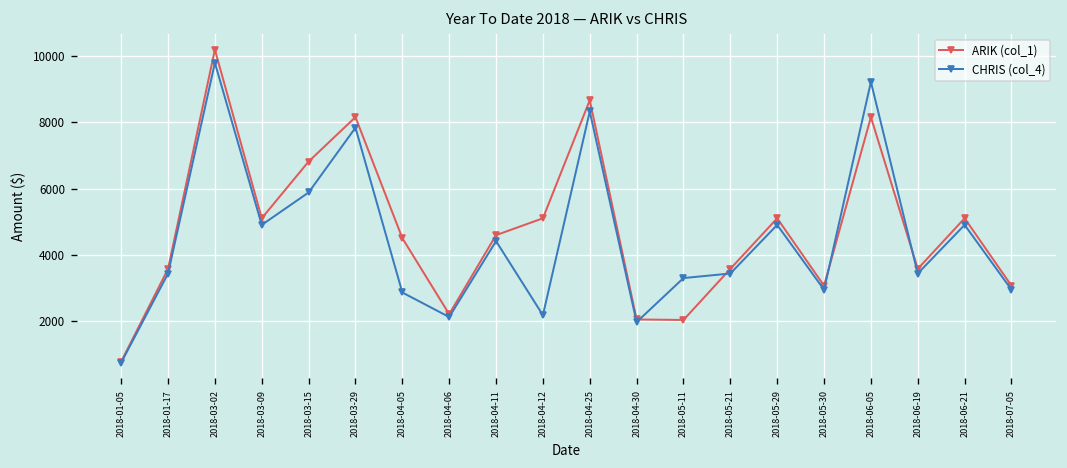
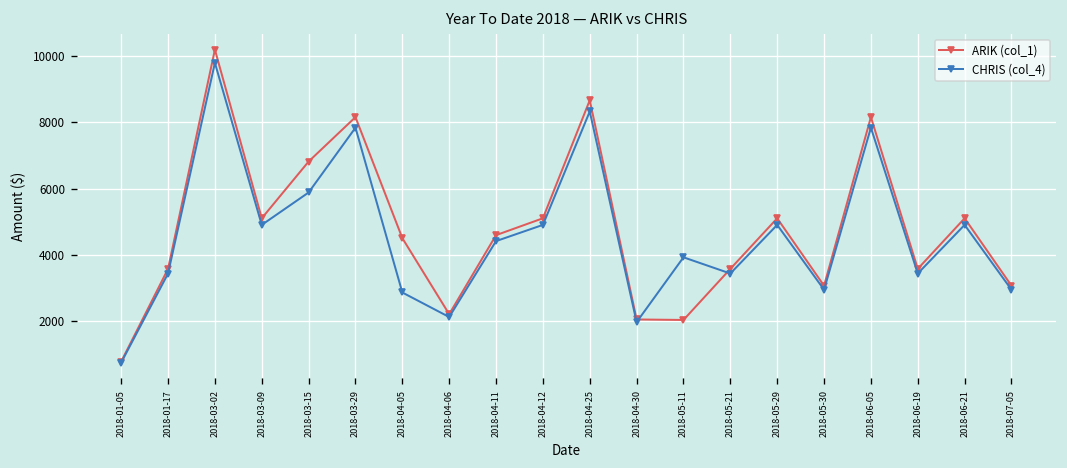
  {
    "ARIK (col_1)": {
      "2018-01-17": 3600,
      "2018-03-02": 10200,
      "2018-03-09": 5100,
      "2018-03-15": 6800,
      "2018-03-29": 8200,
      "2018-04-05": 4500,
      "2018-04-11": 4600,
      "2018-04-12": 5100,
      "2018-04-25": 8700,
      "2018-05-11": 2000,
      "2018-05-21": 3600,
      "2018-05-29": 5100,
      "2018-05-30": 3100,
      "2018-06-05": 8200,
      "2018-06-19": 3600,
      "2018-06-21": 5100,
      "2018-07-05": 3100
    },
    "CHRIS (col_4)": {
      "2018-01-17": 3400,
      "2018-03-02": 9800,
      "2018-03-09": 4900,
      "2018-03-15": 5900,
      "2018-03-29": 7800,
      "2018-04-05": 2900,
      "2018-04-11": 4400,
-     "2018-04-12": 2200,
+     "2018-04-12": 4900,
      "2018-04-25": 8300,
-     "2018-05-11": 3300,
+     "2018-05-11": 3900,
      "2018-05-21": 3400,
      "2018-05-29": 4900,
      "2018-05-30": 2900,
-     "2018-06-05": 9200,
+     "2018-06-05": 7800,
      "2018-06-19": 3400,
      "2018-06-21": 4900,
      "2018-07-05": 2900
    }
  }
